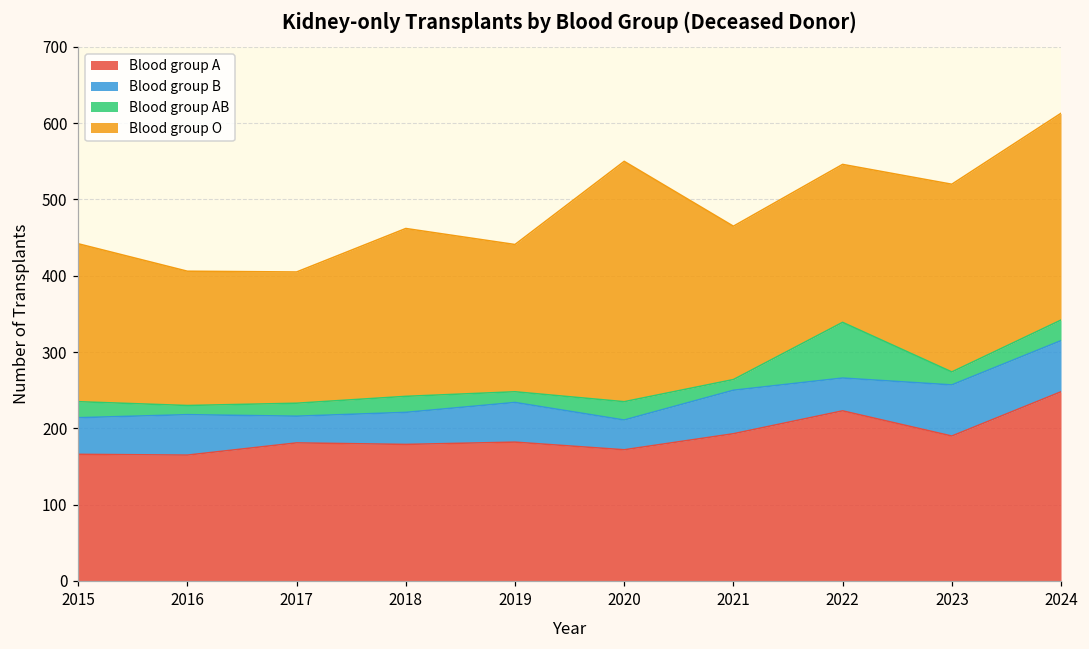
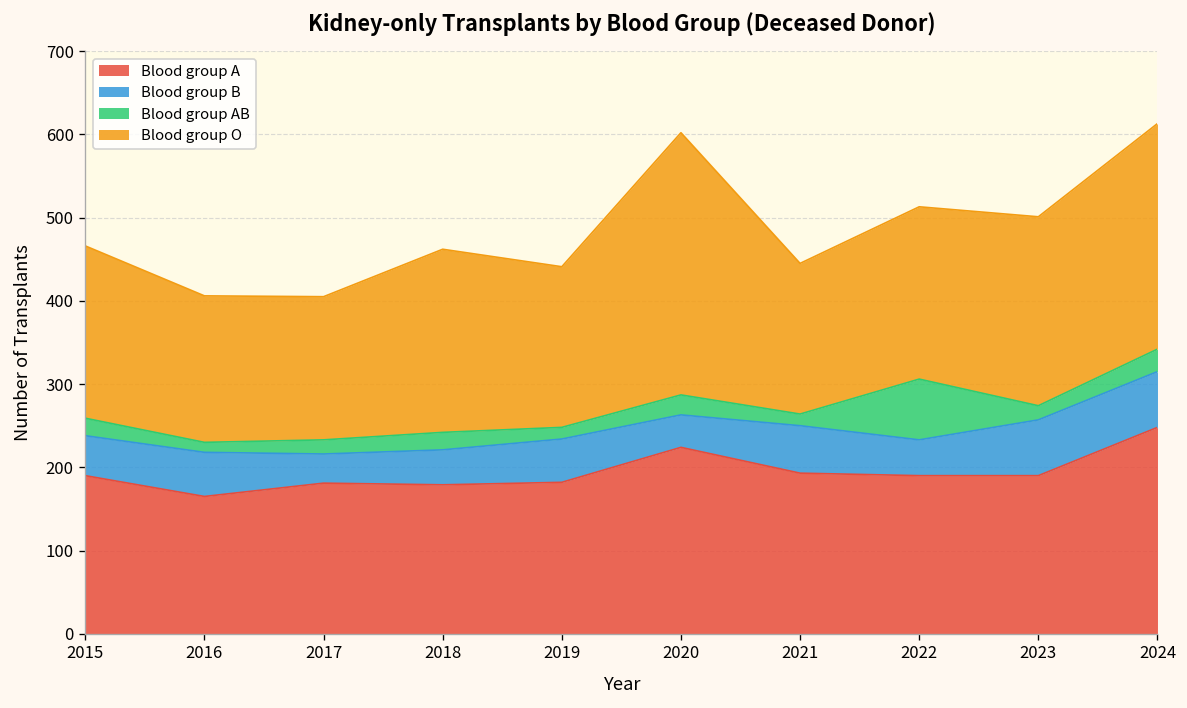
  {
    "Blood group A": {
-     "2015": 170,
+     "2015": 190,
      "2016": 170,
      "2017": 180,
      "2018": 180,
      "2019": 180,
-     "2020": 170,
+     "2020": 220,
      "2021": 190,
-     "2022": 220,
+     "2022": 190,
      "2023": 190,
      "2024": 250
    },
    "Blood group B": {
      "2015": 50,
      "2016": 50,
      "2017": 40,
      "2018": 40,
      "2019": 50,
      "2020": 40,
      "2021": 60,
      "2022": 40,
      "2023": 70,
      "2024": 70
    },
    "Blood group AB": {
      "2015": 20,
      "2016": 10,
      "2017": 20,
      "2018": 20,
      "2019": 10,
      "2020": 20,
      "2021": 10,
      "2022": 70,
      "2023": 20,
      "2024": 30
    },
    "Blood group O": {
      "2015": 210,
      "2016": 180,
      "2017": 170,
      "2018": 220,
      "2019": 190,
      "2020": 320,
-     "2021": 200,
+     "2021": 180,
      "2022": 210,
-     "2023": 250,
+     "2023": 230,
      "2024": 270
    }
  }
